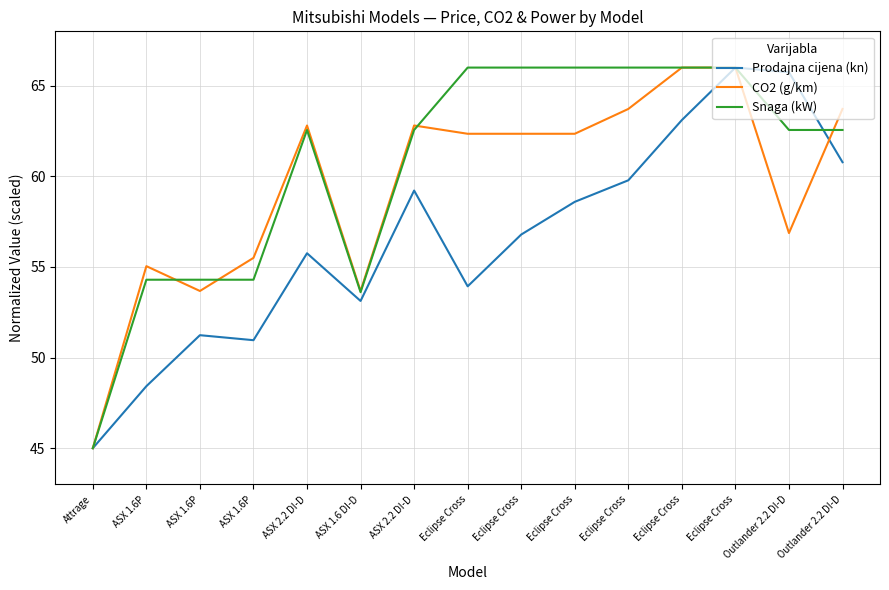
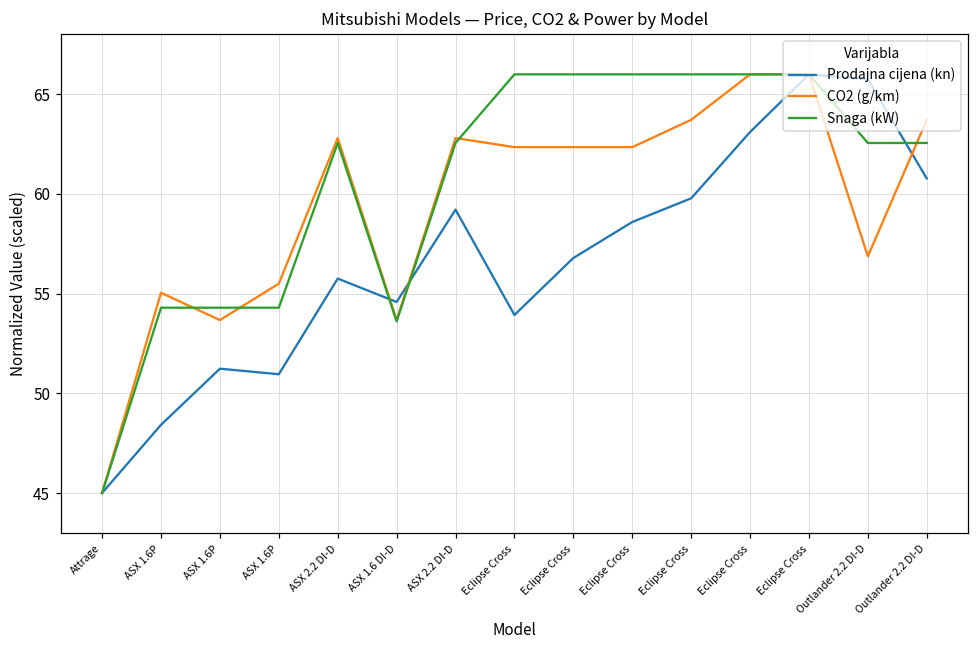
  {
    "Prodajna cijena (kn)": {
-     "ASX 1.6 DI-D": 53.1
+     "ASX 1.6 DI-D": 54.6
    }
  }
